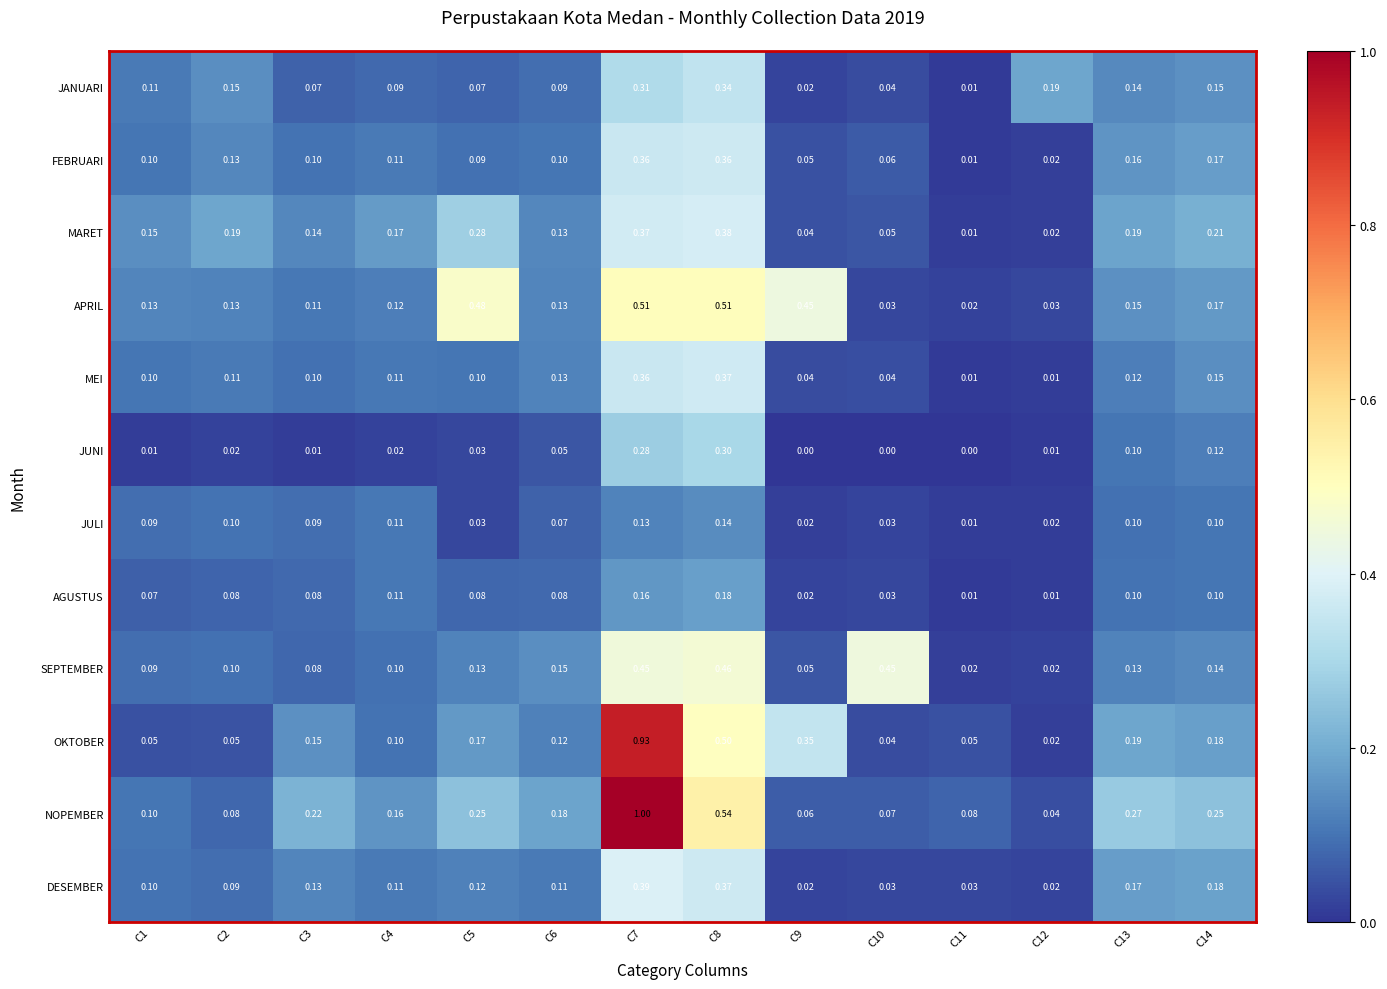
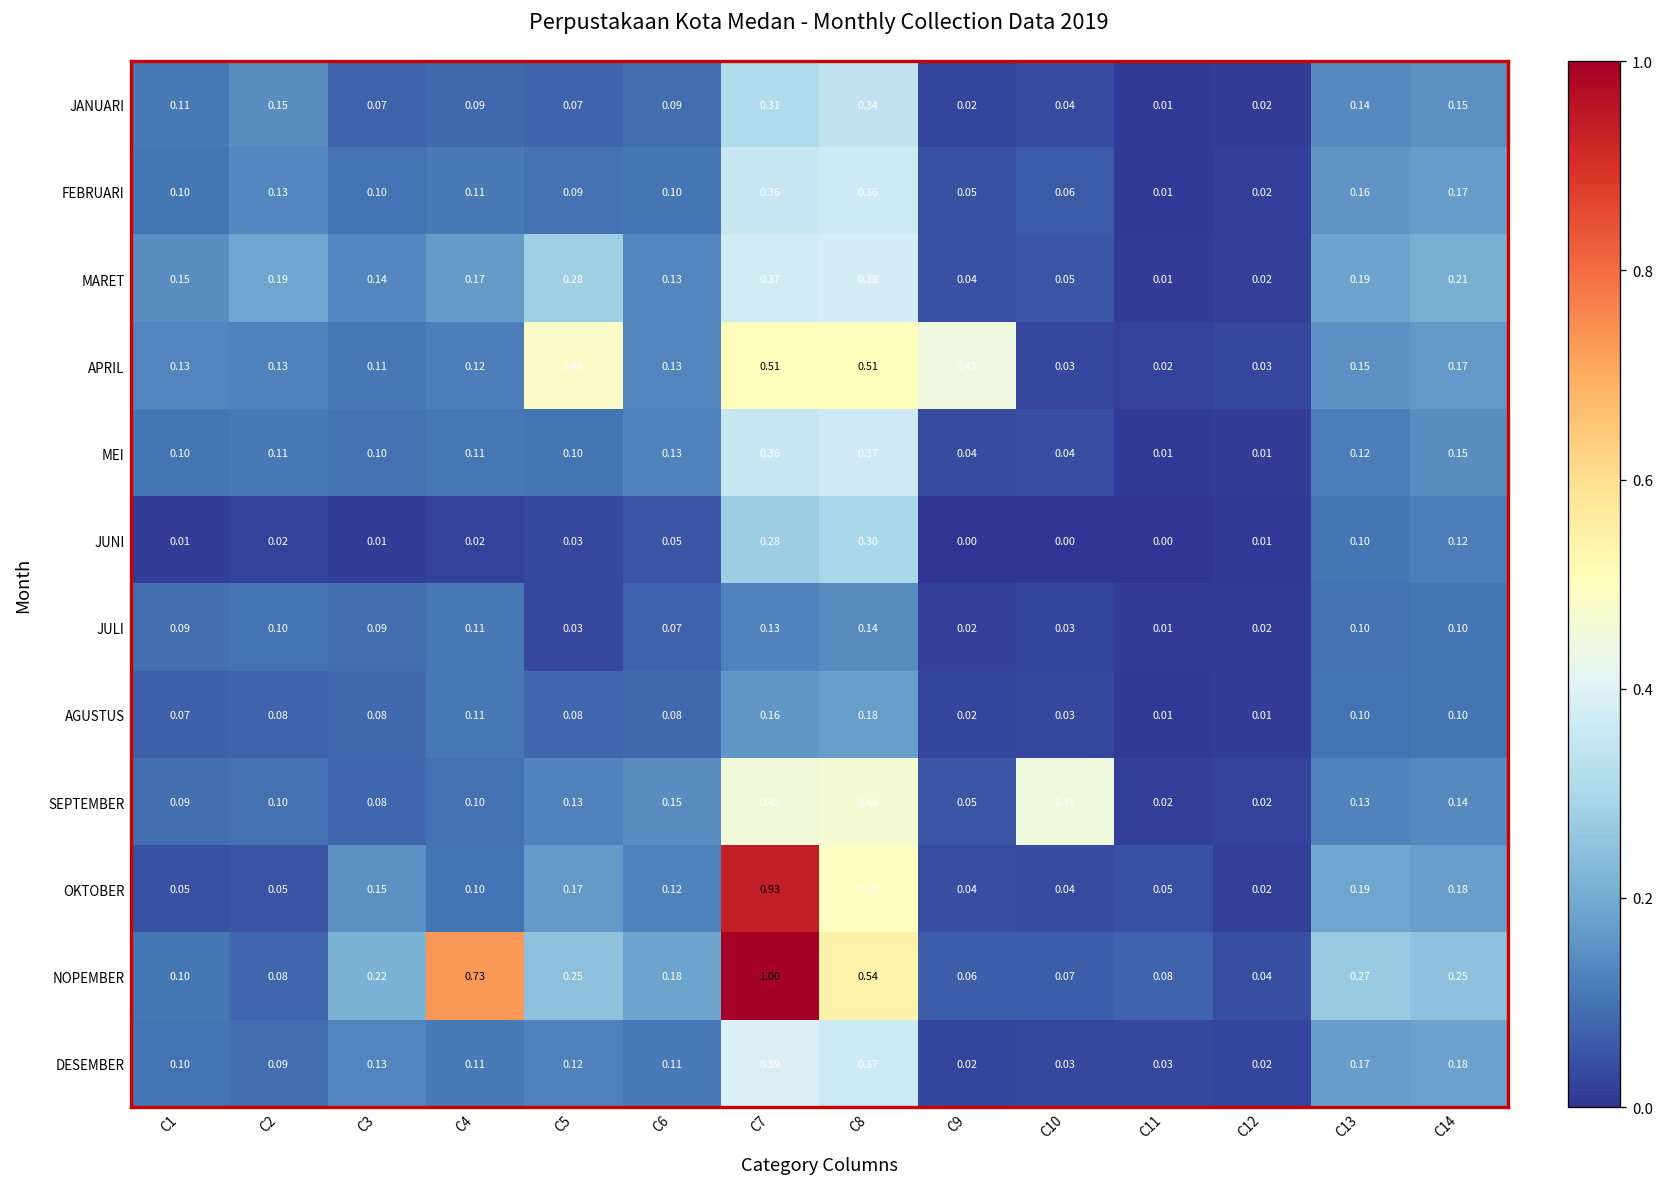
  {
    "JANUARI": {
      "C1": 0.11,
      "C2": 0.15,
      "C3": 0.07,
      "C4": 0.09,
      "C5": 0.07,
      "C6": 0.09,
      "C7": 0.31,
      "C8": 0.34,
      "C9": 0.02,
      "C10": 0.04,
      "C11": 0.01,
-     "C12": 0.19,
+     "C12": 0.02,
      "C13": 0.14,
      "C14": 0.15
    },
    "FEBRUARI": {
      "C1": 0.10,
      "C2": 0.13,
      "C3": 0.10,
      "C4": 0.11,
      "C5": 0.09,
      "C6": 0.10,
      "C7": 0.36,
      "C8": 0.36,
      "C9": 0.05,
      "C10": 0.06,
      "C11": 0.01,
      "C12": 0.02,
      "C13": 0.16,
      "C14": 0.17
    },
    "MARET": {
      "C1": 0.15,
      "C2": 0.19,
      "C3": 0.14,
      "C4": 0.17,
      "C5": 0.28,
      "C6": 0.13,
      "C9": 0.04,
      "C10": 0.05,
      "C11": 0.01,
      "C12": 0.02,
      "C13": 0.19,
      "C14": 0.21
    },
    "APRIL": {
      "C1": 0.13,
      "C2": 0.13,
      "C3": 0.11,
      "C4": 0.12,
      "C5": 0.48,
      "C6": 0.13,
      "C7": 0.51,
      "C8": 0.51,
      "C10": 0.03,
      "C11": 0.02,
      "C12": 0.03,
      "C13": 0.15,
      "C14": 0.17
    },
    "MEI": {
      "C1": 0.10,
      "C2": 0.11,
      "C3": 0.10,
      "C4": 0.11,
      "C5": 0.10,
      "C6": 0.13,
      "C7": 0.36,
      "C8": 0.37,
      "C9": 0.04,
      "C10": 0.04,
      "C11": 0.01,
      "C12": 0.01,
      "C13": 0.12,
      "C14": 0.15
    },
    "JUNI": {
      "C1": 0.01,
      "C2": 0.02,
      "C3": 0.01,
      "C4": 0.02,
      "C5": 0.03,
      "C6": 0.05,
      "C7": 0.28,
      "C8": 0.30,
      "C9": 0.00,
      "C10": 0.00,
      "C11": 0.00,
      "C12": 0.01,
      "C13": 0.10,
      "C14": 0.12
    },
    "JULI": {
      "C1": 0.09,
      "C2": 0.10,
      "C3": 0.09,
      "C4": 0.11,
      "C5": 0.03,
      "C6": 0.07,
      "C7": 0.13,
      "C8": 0.14,
      "C9": 0.02,
      "C10": 0.03,
      "C11": 0.01,
      "C12": 0.02,
      "C13": 0.10,
      "C14": 0.10
    },
    "AGUSTUS": {
      "C1": 0.07,
      "C2": 0.08,
      "C3": 0.08,
      "C4": 0.11,
      "C5": 0.08,
      "C6": 0.08,
      "C7": 0.16,
      "C8": 0.18,
      "C9": 0.02,
      "C10": 0.03,
      "C11": 0.01,
      "C12": 0.01,
      "C13": 0.10,
      "C14": 0.10
    },
    "SEPTEMBER": {
      "C1": 0.09,
      "C2": 0.10,
      "C3": 0.08,
      "C4": 0.10,
      "C5": 0.13,
      "C6": 0.15,
      "C9": 0.05,
      "C11": 0.02,
      "C12": 0.02,
      "C13": 0.13,
      "C14": 0.14
    },
    "OKTOBER": {
      "C1": 0.05,
      "C2": 0.05,
      "C3": 0.15,
      "C4": 0.10,
      "C5": 0.17,
      "C6": 0.12,
      "C7": 0.93,
      "C8": 0.50,
-     "C9": 0.35,
+     "C9": 0.04,
      "C10": 0.04,
      "C11": 0.05,
      "C12": 0.02,
      "C13": 0.19,
      "C14": 0.18
    },
    "NOPEMBER": {
      "C1": 0.10,
      "C2": 0.08,
      "C3": 0.22,
-     "C4": 0.16,
+     "C4": 0.73,
      "C5": 0.25,
      "C6": 0.18,
      "C7": 1.00,
      "C8": 0.54,
      "C9": 0.06,
      "C10": 0.07,
      "C11": 0.08,
      "C12": 0.04,
      "C13": 0.27,
      "C14": 0.25
    },
    "DESEMBER": {
      "C1": 0.10,
      "C2": 0.09,
      "C3": 0.13,
      "C4": 0.11,
      "C5": 0.12,
      "C6": 0.11,
      "C8": 0.37,
      "C9": 0.02,
      "C10": 0.03,
      "C11": 0.03,
      "C12": 0.02,
      "C13": 0.17,
      "C14": 0.18
    }
  }
